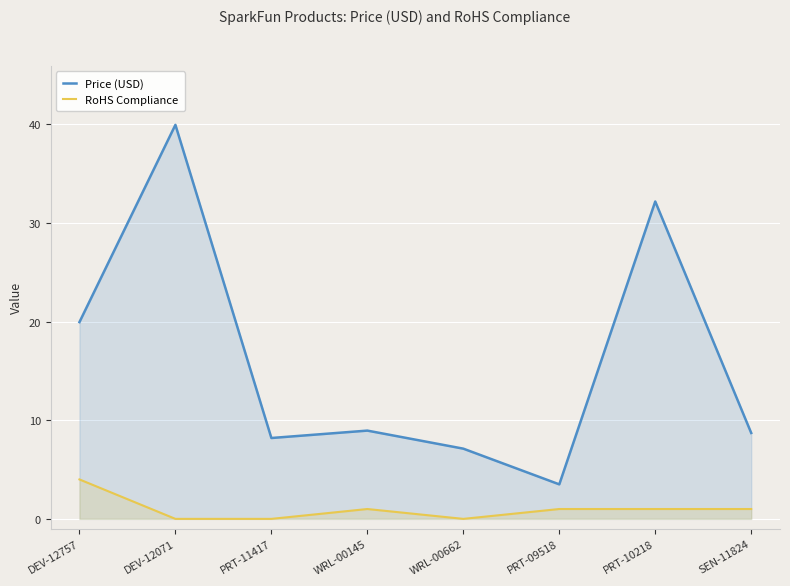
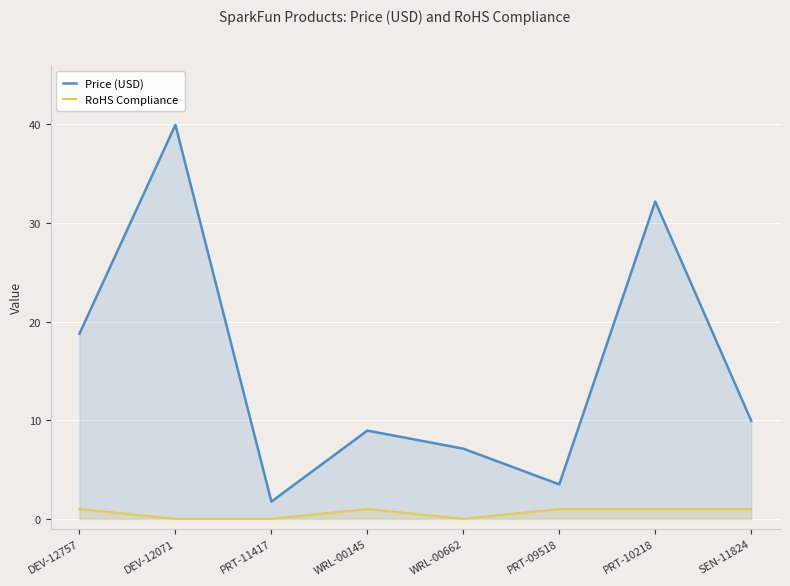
  {
    "Price (USD)": {
-     "DEV-12757": 20,
+     "DEV-12757": 19,
      "DEV-12071": 40,
-     "PRT-11417": 8,
+     "PRT-11417": 2,
      "WRL-00145": 9,
      "WRL-00662": 7,
      "PRT-09518": 4,
      "PRT-10218": 32,
-     "SEN-11824": 9
+     "SEN-11824": 10
    },
    "RoHS Compliance": {
-     "DEV-12757": 4,
+     "DEV-12757": 1,
      "DEV-12071": 0,
      "PRT-11417": 0,
      "WRL-00145": 1,
      "WRL-00662": 0,
      "PRT-09518": 1,
      "PRT-10218": 1,
      "SEN-11824": 1
    }
  }
